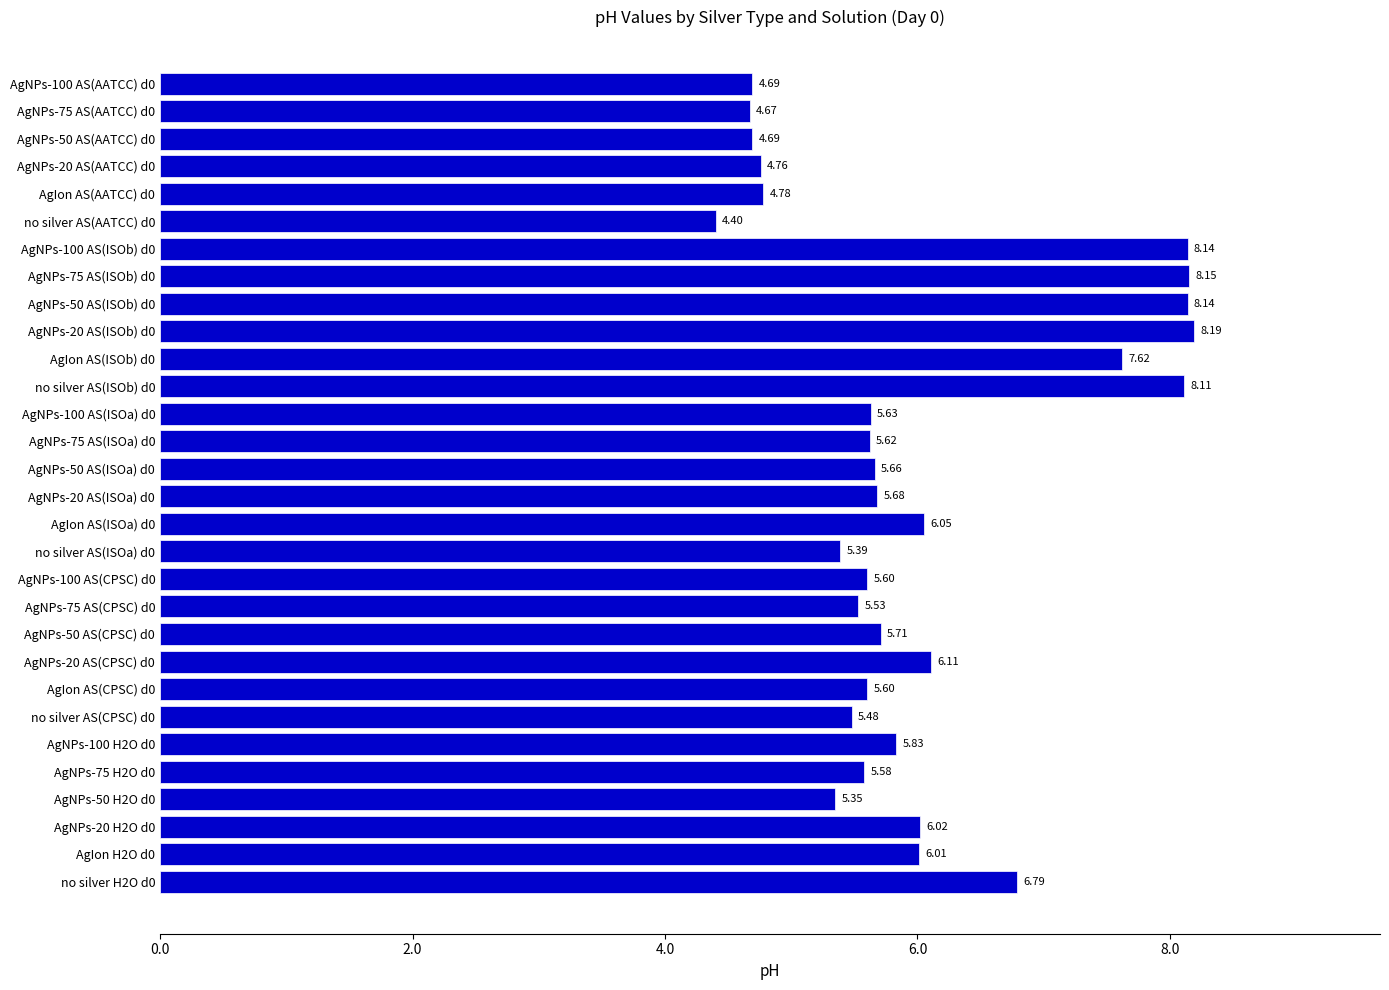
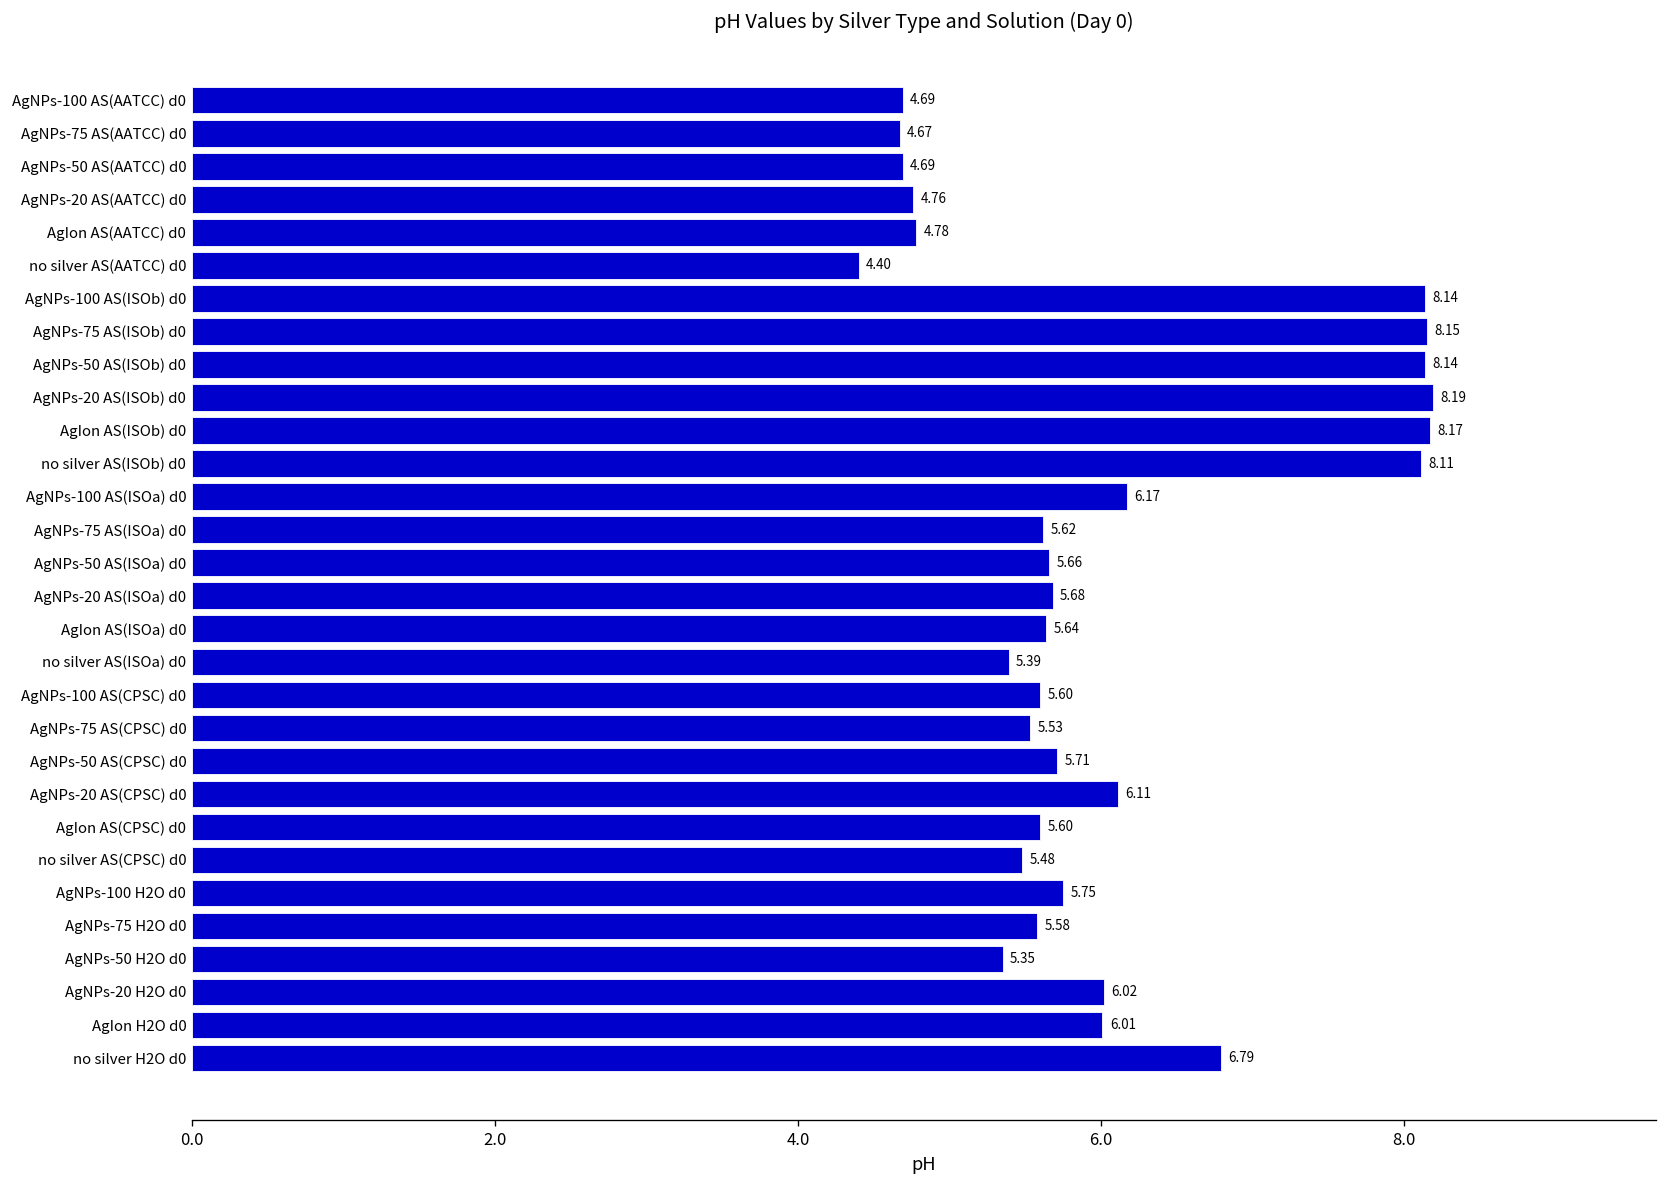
  {
    "AgNPs-100 AS(AATCC) d0": 4.69,
    "AgNPs-75 AS(AATCC) d0": 4.67,
    "AgNPs-50 AS(AATCC) d0": 4.69,
    "AgNPs-20 AS(AATCC) d0": 4.76,
    "AgIon AS(AATCC) d0": 4.78,
    "no silver AS(AATCC) d0": 4.40,
    "AgNPs-100 AS(ISOb) d0": 8.14,
    "AgNPs-75 AS(ISOb) d0": 8.15,
    "AgNPs-50 AS(ISOb) d0": 8.14,
    "AgNPs-20 AS(ISOb) d0": 8.19,
-   "AgIon AS(ISOb) d0": 7.62,
+   "AgIon AS(ISOb) d0": 8.17,
    "no silver AS(ISOb) d0": 8.11,
-   "AgNPs-100 AS(ISOa) d0": 5.63,
+   "AgNPs-100 AS(ISOa) d0": 6.17,
    "AgNPs-75 AS(ISOa) d0": 5.62,
    "AgNPs-50 AS(ISOa) d0": 5.66,
    "AgNPs-20 AS(ISOa) d0": 5.68,
-   "AgIon AS(ISOa) d0": 6.05,
+   "AgIon AS(ISOa) d0": 5.64,
    "no silver AS(ISOa) d0": 5.39,
    "AgNPs-100 AS(CPSC) d0": 5.60,
    "AgNPs-75 AS(CPSC) d0": 5.53,
    "AgNPs-50 AS(CPSC) d0": 5.71,
    "AgNPs-20 AS(CPSC) d0": 6.11,
    "AgIon AS(CPSC) d0": 5.60,
    "no silver AS(CPSC) d0": 5.48,
-   "AgNPs-100 H2O d0": 5.83,
+   "AgNPs-100 H2O d0": 5.75,
    "AgNPs-75 H2O d0": 5.58,
    "AgNPs-50 H2O d0": 5.35,
    "AgNPs-20 H2O d0": 6.02,
    "AgIon H2O d0": 6.01,
    "no silver H2O d0": 6.79
  }
